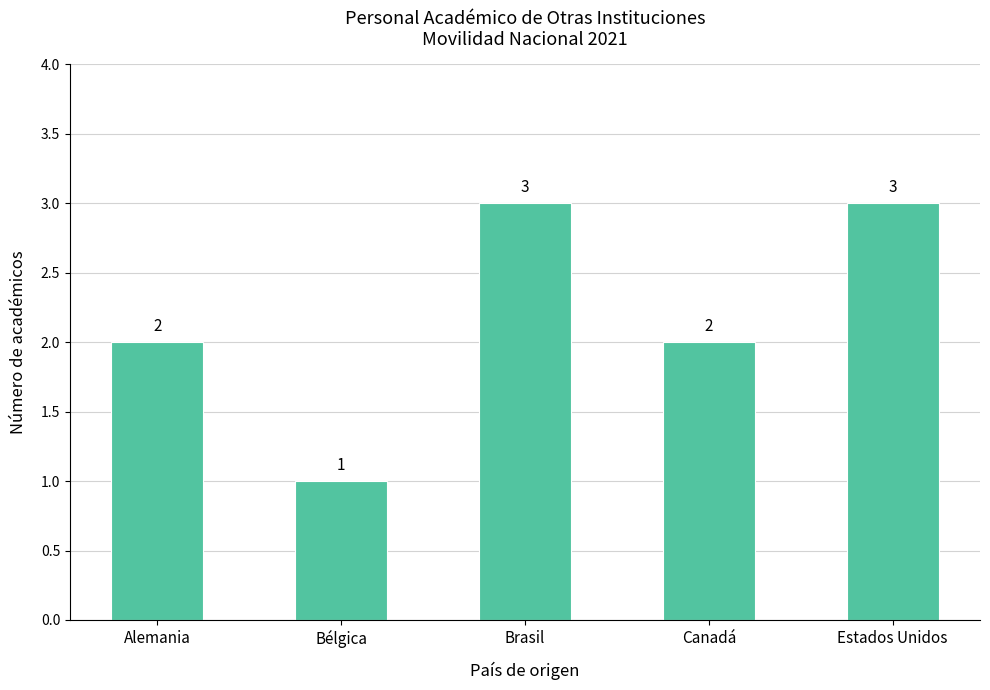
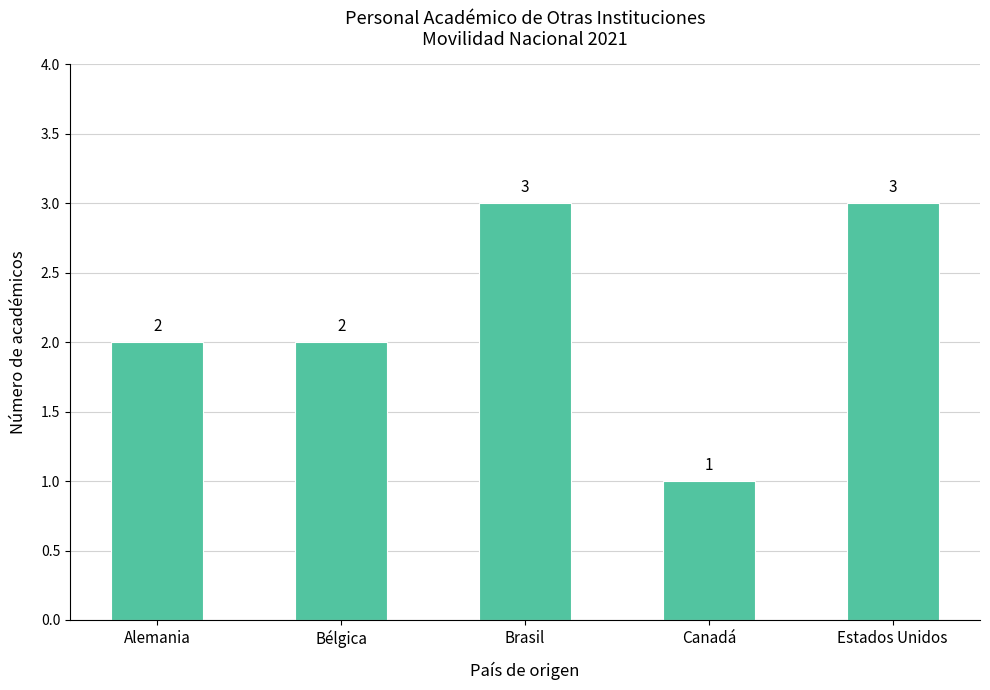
  {
    "Alemania": 2,
-   "Bélgica": 1,
+   "Bélgica": 2,
    "Brasil": 3,
-   "Canadá": 2,
+   "Canadá": 1,
    "Estados Unidos": 3
  }
